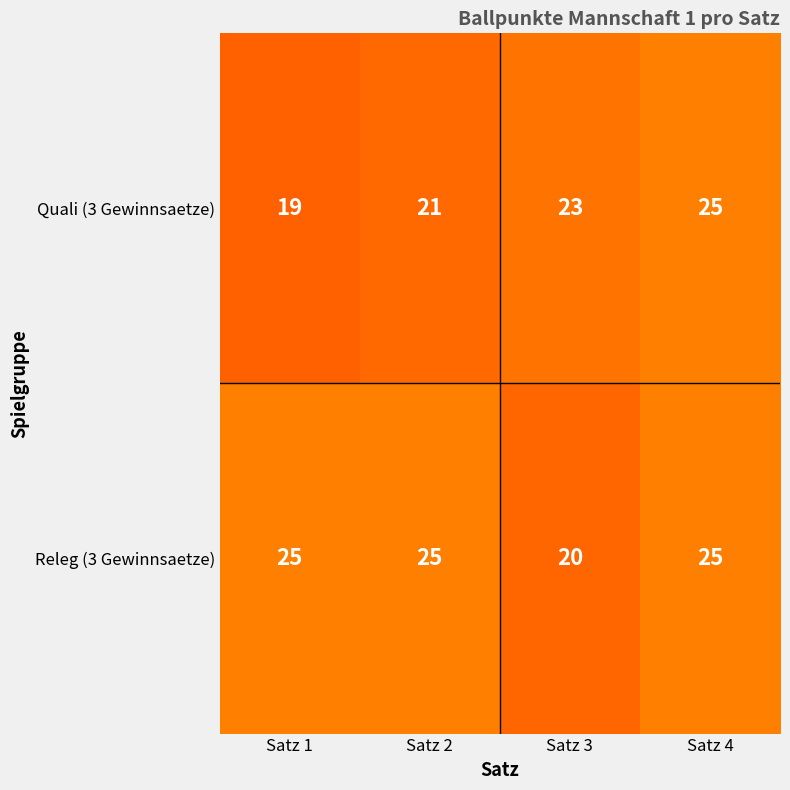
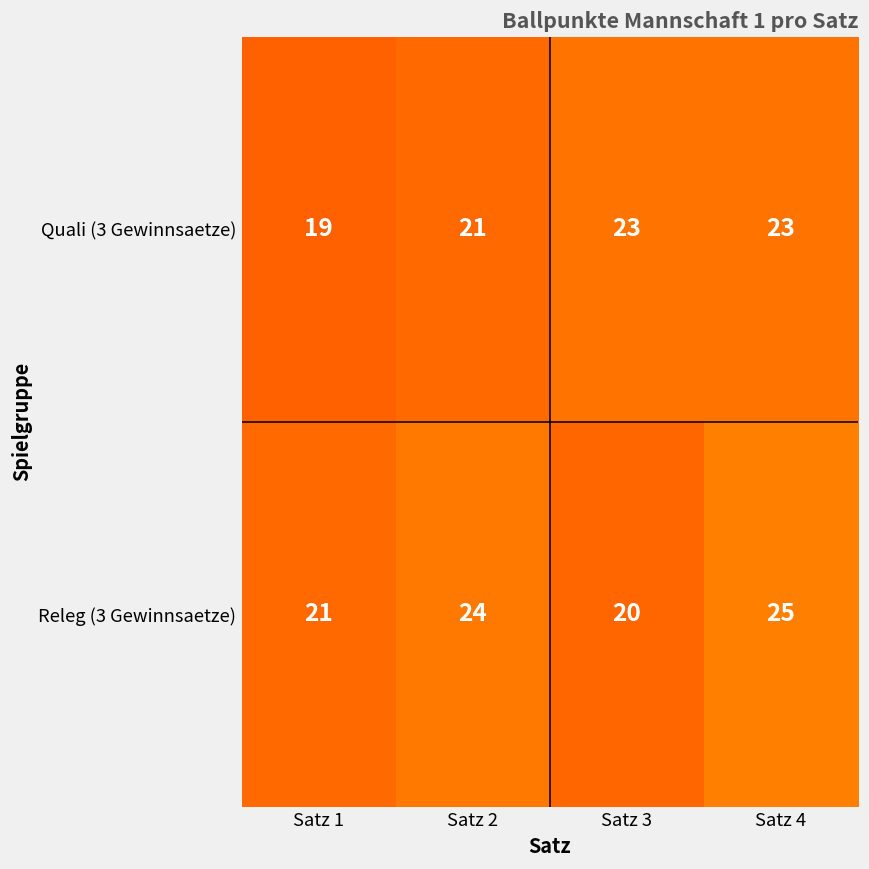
  {
    "Quali (3 Gewinnsaetze)": {
      "Satz 1": 19,
      "Satz 2": 21,
      "Satz 3": 23,
-     "Satz 4": 25
+     "Satz 4": 23
    },
    "Releg (3 Gewinnsaetze)": {
-     "Satz 1": 25,
-     "Satz 2": 25,
+     "Satz 1": 21,
+     "Satz 2": 24,
      "Satz 3": 20,
      "Satz 4": 25
    }
  }
